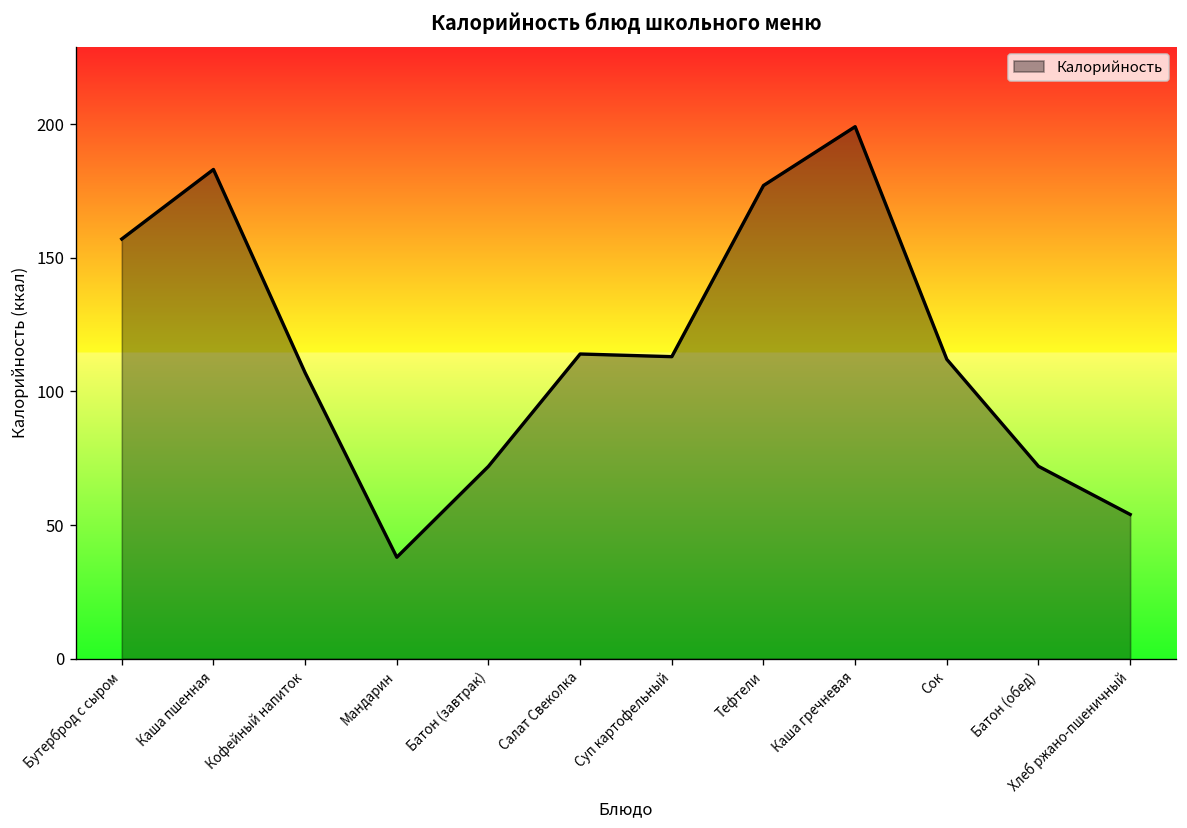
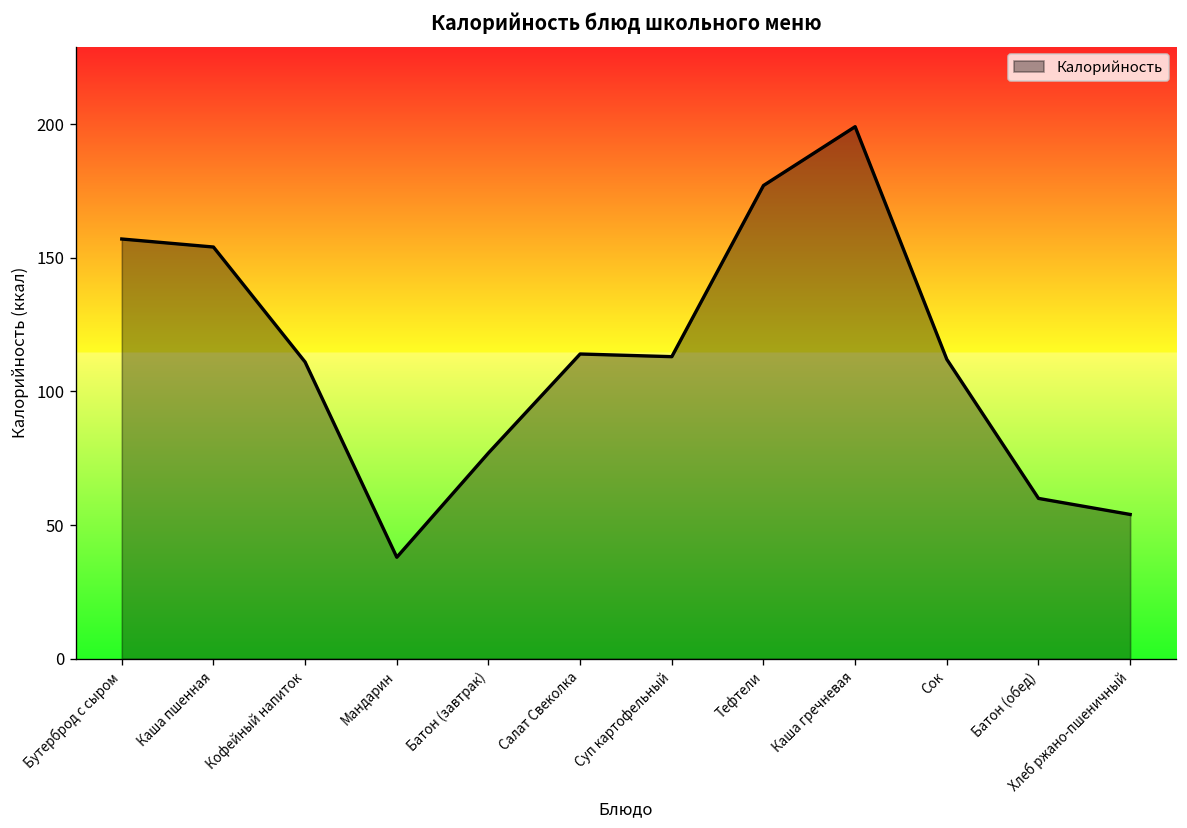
  {
    "Бутерброд с сыром": 157,
-   "Каша пшенная": 183,
-   "Кофейный напиток": 107,
+   "Каша пшенная": 154,
+   "Кофейный напиток": 111,
    "Мандарин": 38,
-   "Батон (завтрак)": 72,
+   "Батон (завтрак)": 77,
    "Салат Свеколка": 114,
    "Суп картофельный": 113,
    "Тефтели": 177,
    "Каша гречневая": 199,
    "Сок": 112,
-   "Батон (обед)": 72,
+   "Батон (обед)": 60,
    "Хлеб ржано-пшеничный": 54
  }
